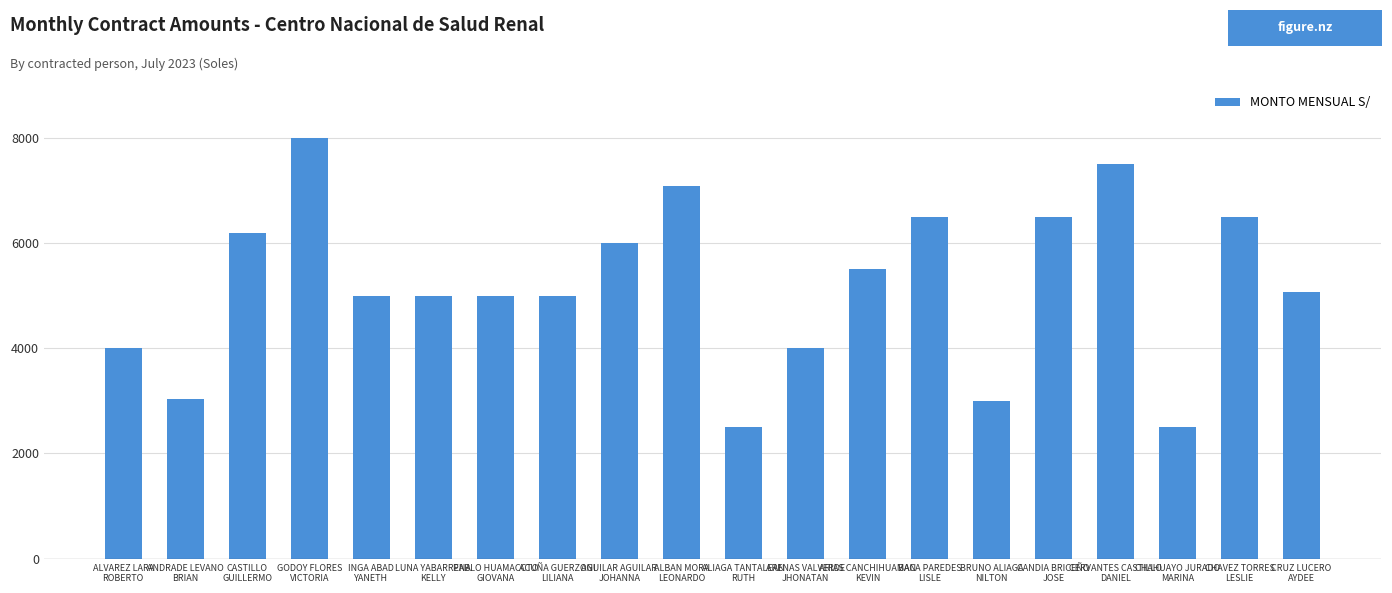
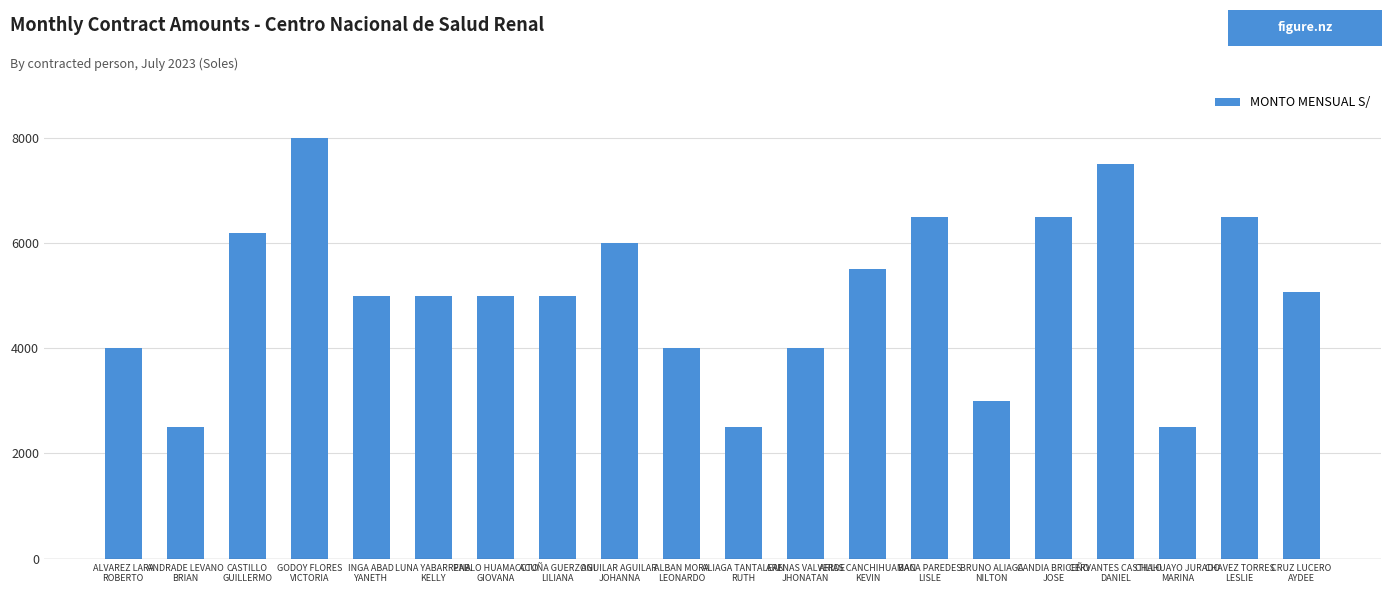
  {
    "ALVAREZ LARA ROBERTO": 4000,
-   "ANDRADE LEVANO BRIAN": 3000,
+   "ANDRADE LEVANO BRIAN": 2500,
    "CASTILLO GUILLERMO": 6200,
    "GODOY FLORES VICTORIA": 8000,
    "INGA ABAD YANETH": 5000,
-   "ALBAN MORA LEONARDO": 7100,
+   "ALBAN MORA LEONARDO": 4000,
    "BRUNO ALIAGA NILTON": 3000,
    "CRUZ LUCERO AYDEE": 5100
  }
